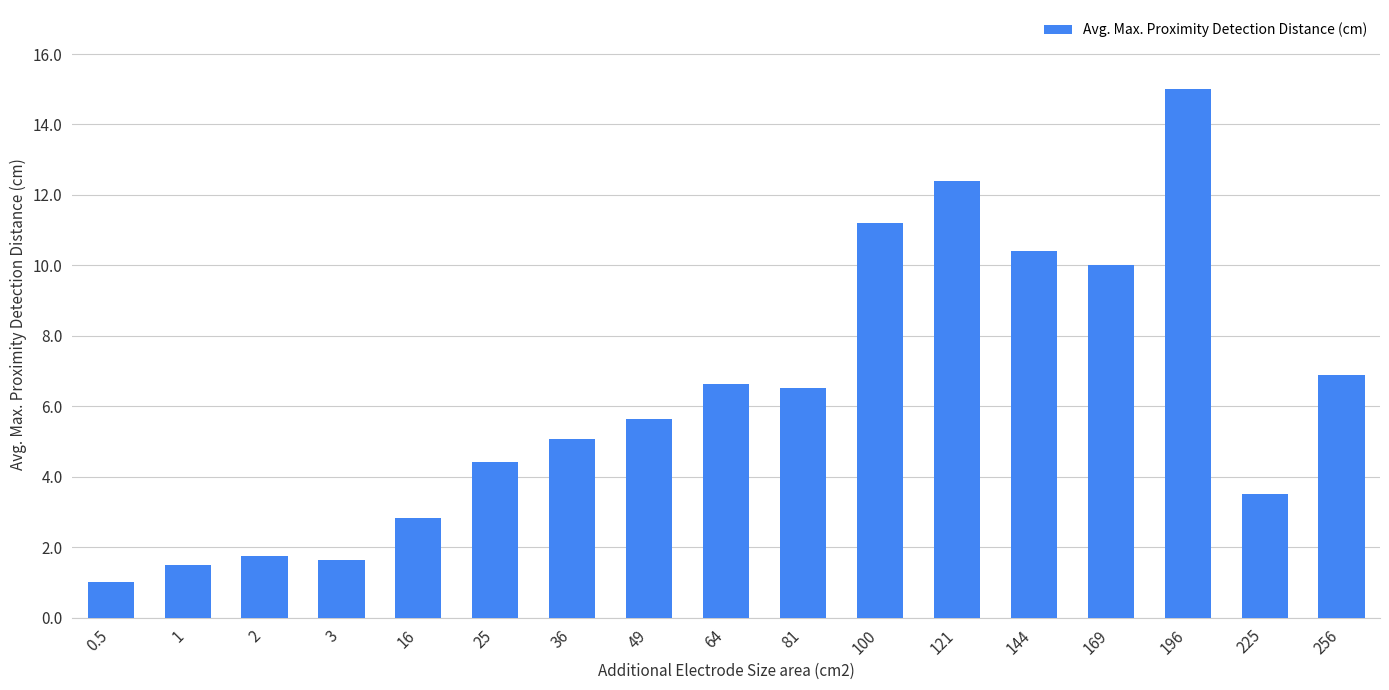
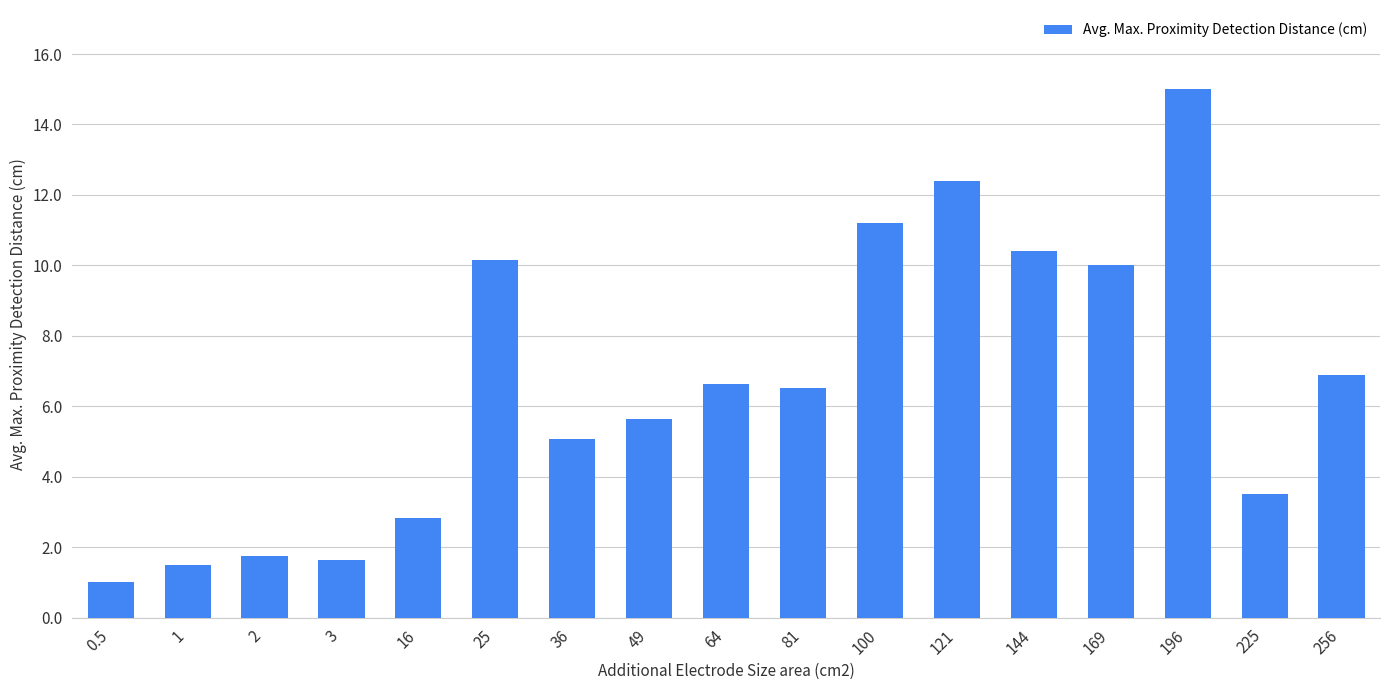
  {
    "0.5": 1.0,
    "1": 1.5,
    "2": 1.7,
    "3": 1.6,
    "16": 2.8,
-   "25": 4.4,
+   "25": 10.2,
    "36": 5.1,
    "49": 5.6,
    "64": 6.6,
    "81": 6.5,
    "100": 11.2,
    "121": 12.4,
    "144": 10.4,
    "169": 10.0,
    "196": 15.0,
    "225": 3.5,
    "256": 6.9
  }
